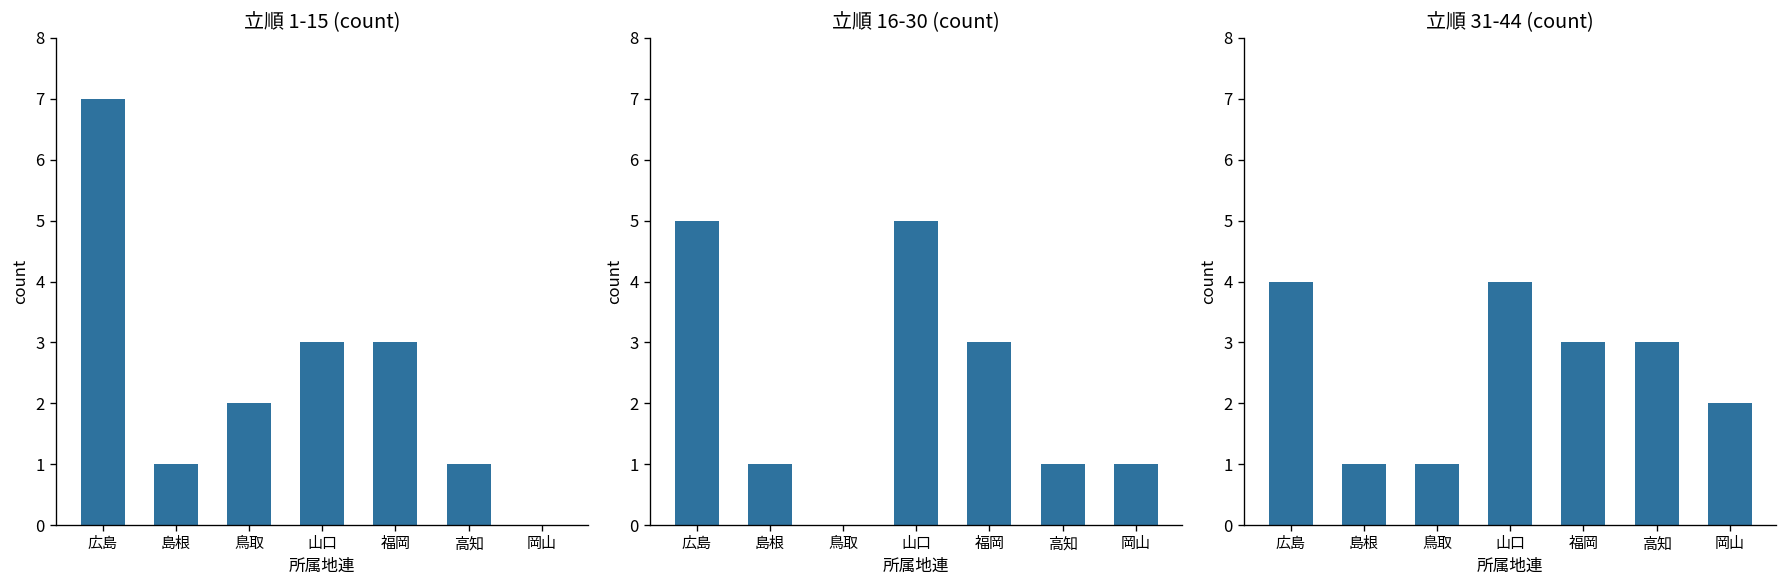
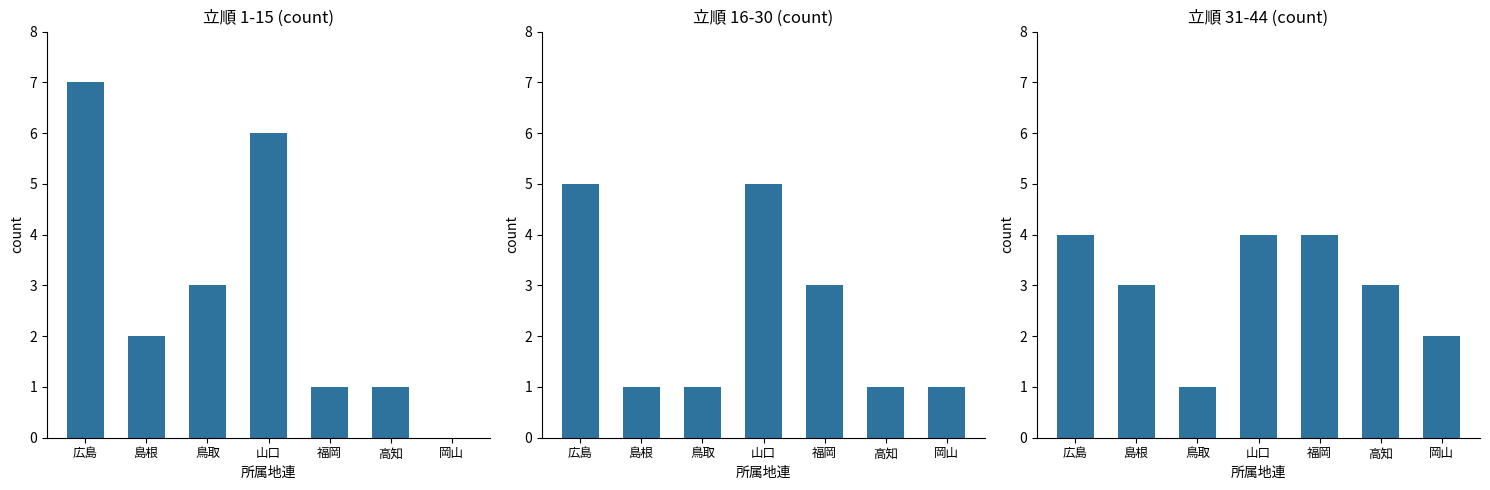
  {
    "立順 1-15 (count)": {
      "広島": 7,
-     "島根": 1,
-     "鳥取": 2,
-     "山口": 3,
-     "福岡": 3,
+     "島根": 2,
+     "鳥取": 3,
+     "山口": 6,
+     "福岡": 1,
      "高知": 1,
      "岡山": 0
    },
    "立順 16-30 (count)": {
      "広島": 5,
      "島根": 1,
-     "鳥取": 0,
+     "鳥取": 1,
      "山口": 5,
      "福岡": 3,
      "高知": 1,
      "岡山": 1
    },
    "立順 31-44 (count)": {
      "広島": 4,
-     "島根": 1,
+     "島根": 3,
      "鳥取": 1,
      "山口": 4,
-     "福岡": 3,
+     "福岡": 4,
      "高知": 3,
      "岡山": 2
    }
  }
